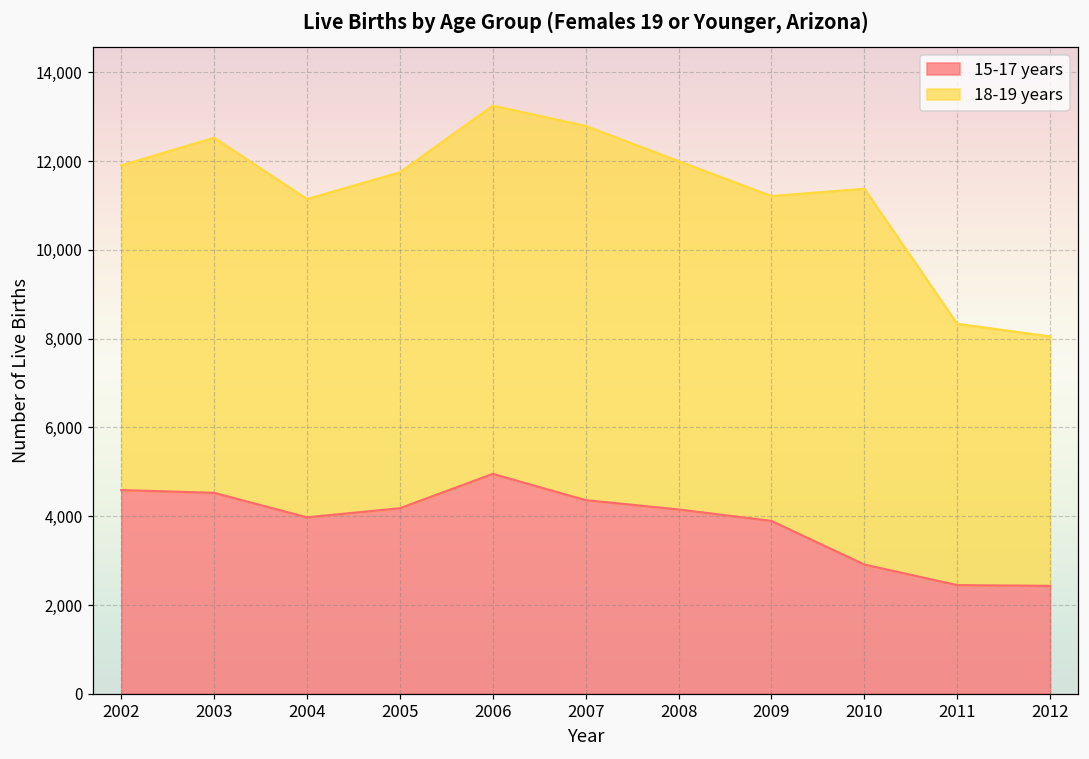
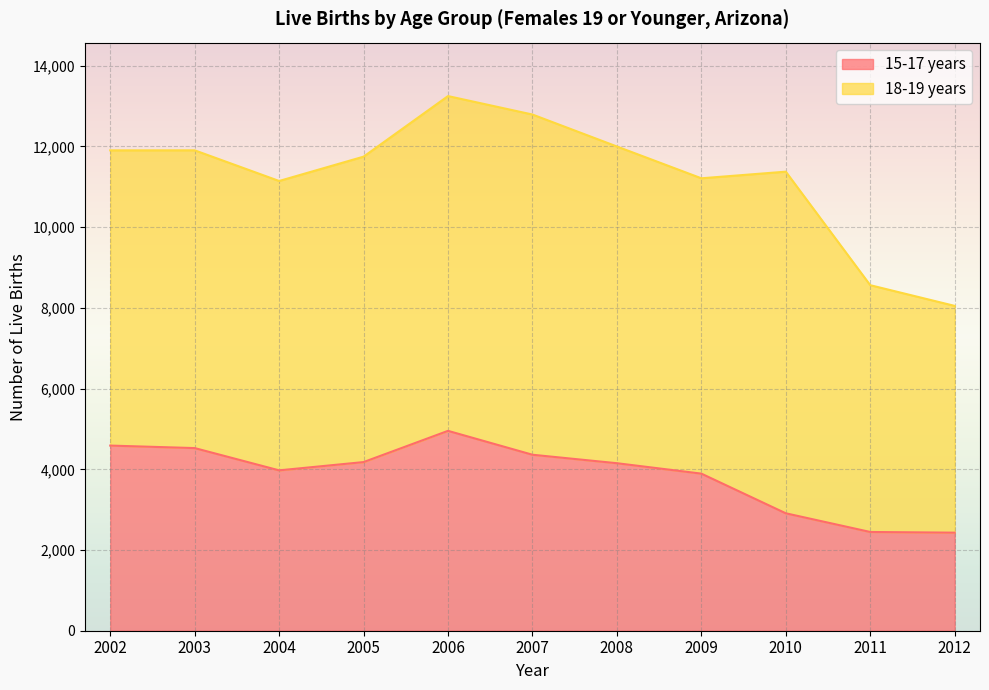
  {
    "15-17 years": {
      "2002": "4,600",
      "2003": "4,500",
      "2004": "4,000",
      "2005": "4,200",
      "2006": "5,000",
      "2007": "4,400",
      "2008": "4,200",
      "2009": "3,900",
      "2010": "2,900",
      "2011": "2,400",
      "2012": "2,400"
    },
    "18-19 years": {
      "2002": "7,300",
-     "2003": "8,000",
+     "2003": "7,400",
      "2004": "7,200",
      "2005": "7,600",
      "2006": "8,300",
      "2007": "8,400",
      "2008": "7,800",
      "2009": "7,300",
      "2010": "8,500",
-     "2011": "5,900",
+     "2011": "6,100",
      "2012": "5,600"
    }
  }
